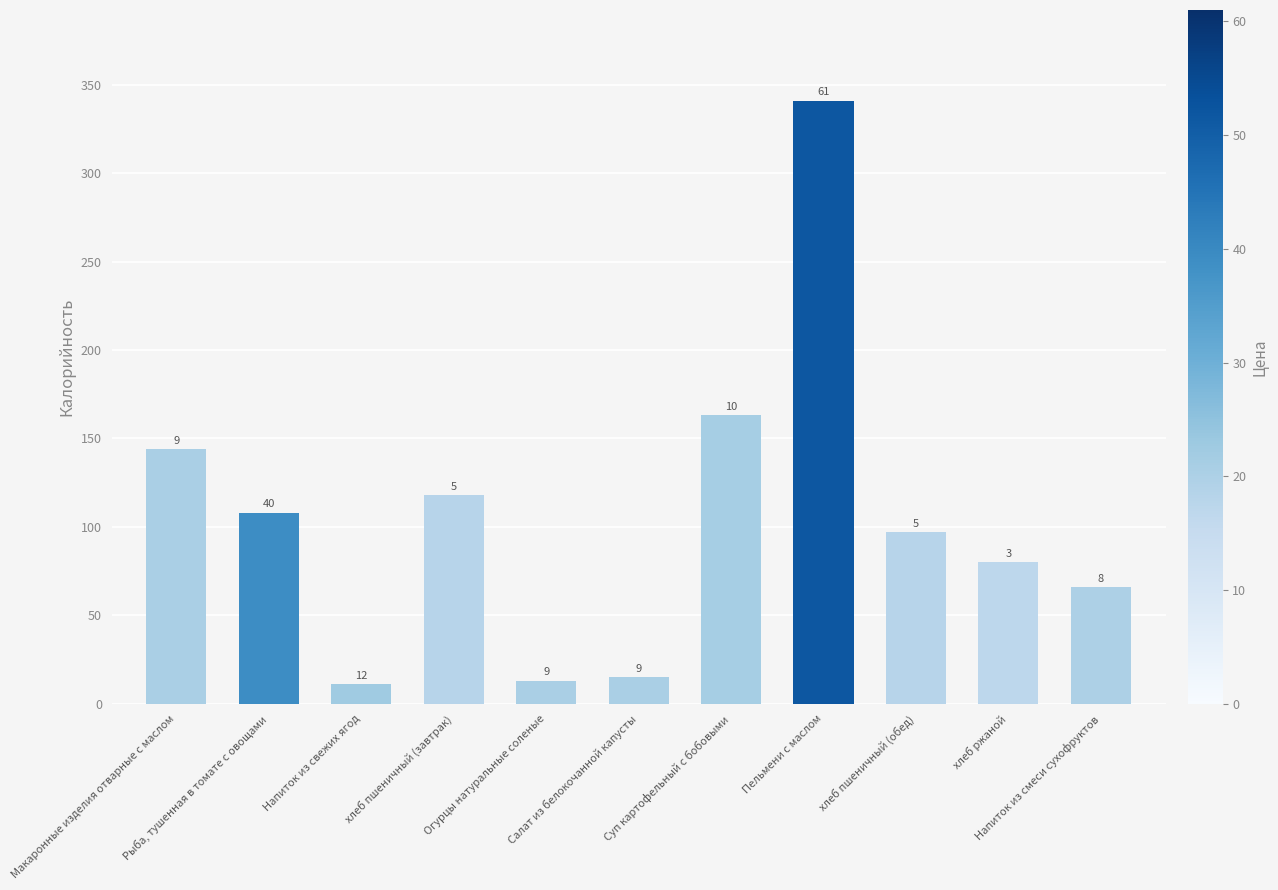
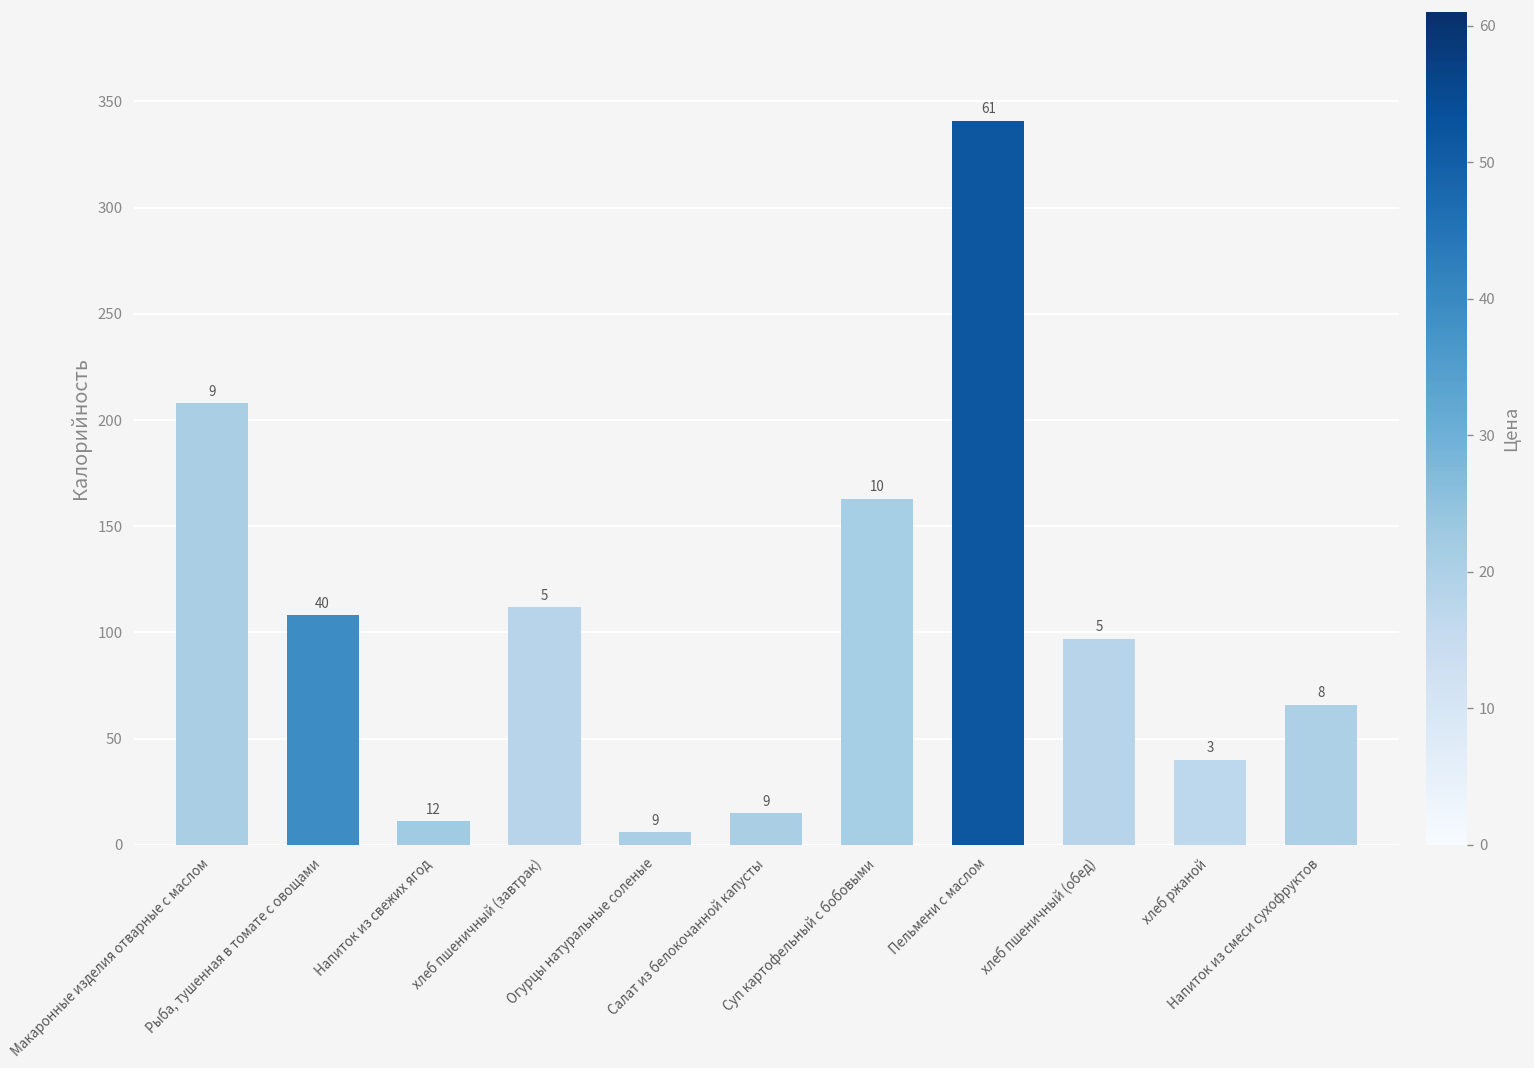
  {
-   "Макаронные изделия отварные с маслом": 144,
-   "хлеб пшеничный (завтрак)": 118,
-   "Огурцы натуральные соленые": 13,
-   "хлеб ржаной": 80
+   "Макаронные изделия отварные с маслом": 208,
+   "хлеб пшеничный (завтрак)": 112,
+   "Огурцы натуральные соленые": 6,
+   "хлеб ржаной": 40
  }
